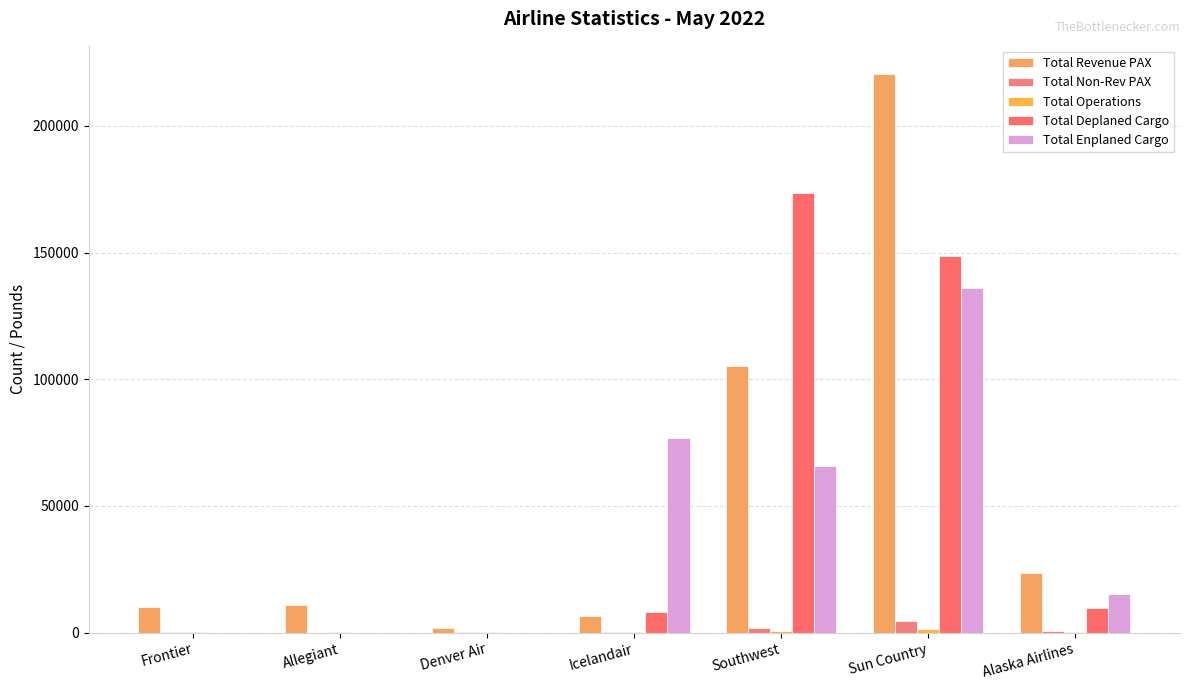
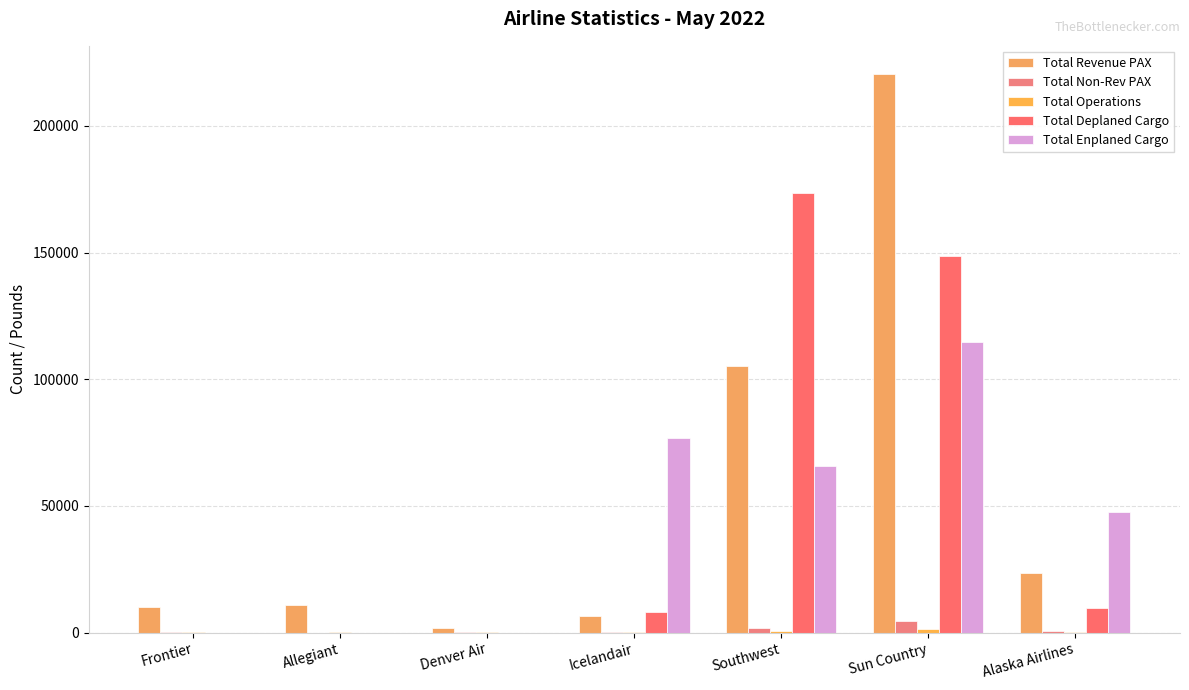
  {
    "Total Enplaned Cargo": {
      "Frontier": 0,
      "Allegiant": 0,
      "Denver Air": 0,
      "Icelandair": 77000,
      "Southwest": 66000,
-     "Sun Country": 136000,
-     "Alaska Airlines": 15000
+     "Sun Country": 115000,
+     "Alaska Airlines": 48000
    }
  }
